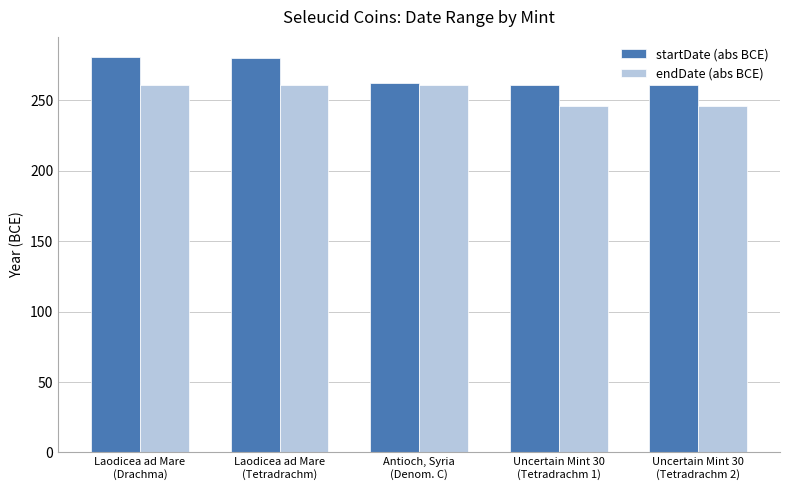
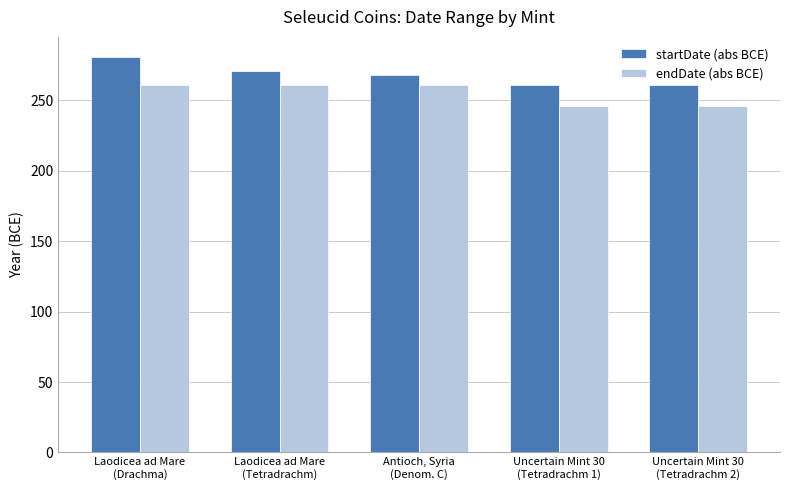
  {
    "startDate (abs BCE)": {
      "Laodicea ad Mare (Drachma)": 281,
-     "Laodicea ad Mare (Tetradrachm)": 280,
-     "Antioch, Syria (Denom. C)": 262,
+     "Laodicea ad Mare (Tetradrachm)": 271,
+     "Antioch, Syria (Denom. C)": 268,
      "Uncertain Mint 30 (Tetradrachm 1)": 261,
      "Uncertain Mint 30 (Tetradrachm 2)": 261
    },
    "endDate (abs BCE)": {
      "Laodicea ad Mare (Drachma)": 261,
      "Laodicea ad Mare (Tetradrachm)": 261,
      "Antioch, Syria (Denom. C)": 261,
      "Uncertain Mint 30 (Tetradrachm 1)": 246,
      "Uncertain Mint 30 (Tetradrachm 2)": 246
    }
  }
